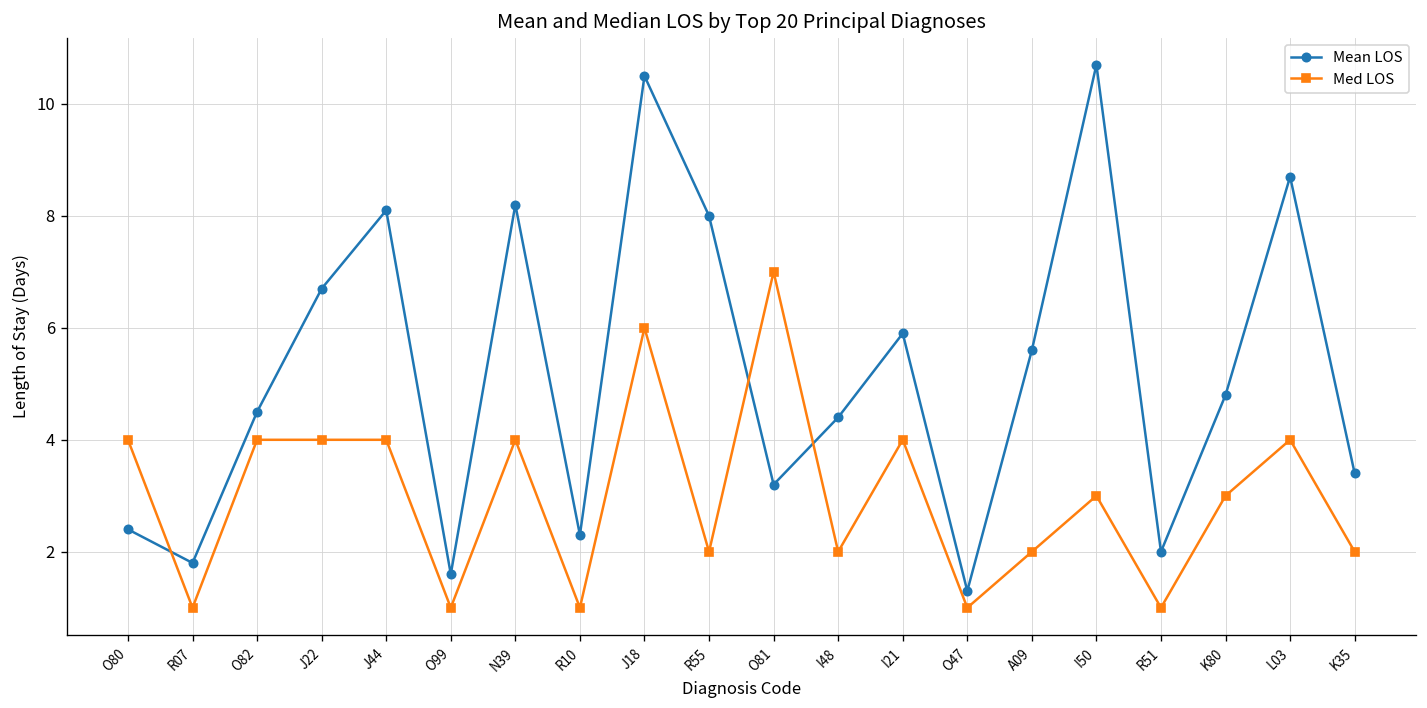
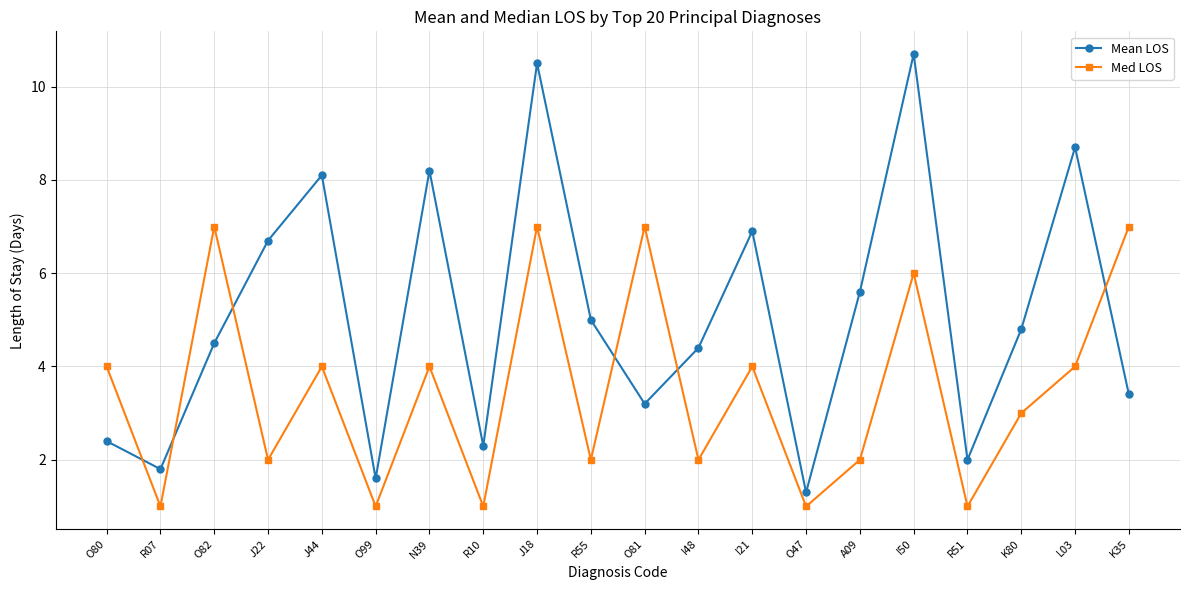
  {
    "Mean LOS": {
      "O80": 2.4,
      "R07": 1.8,
      "O82": 4.5,
      "J22": 6.7,
      "J44": 8.1,
      "O99": 1.6,
      "N39": 8.2,
      "R10": 2.3,
      "J18": 10.5,
-     "R55": 8,
+     "R55": 5,
      "O81": 3.2,
      "I48": 4.4,
-     "I21": 5.9,
+     "I21": 6.9,
      "O47": 1.3,
      "A09": 5.6,
      "I50": 10.7,
      "R51": 2.0,
      "K80": 4.8,
      "L03": 8.7,
      "K35": 3.4
    },
    "Med LOS": {
      "O80": 4,
      "R07": 1,
-     "O82": 4,
-     "J22": 4,
+     "O82": 7,
+     "J22": 2,
      "J44": 4,
      "O99": 1,
      "N39": 4,
      "R10": 1,
-     "J18": 6,
+     "J18": 7,
      "R55": 2,
      "O81": 7,
      "I48": 2,
      "I21": 4,
      "O47": 1,
      "A09": 2,
-     "I50": 3,
+     "I50": 6,
      "R51": 1,
      "K80": 3,
      "L03": 4,
-     "K35": 2
+     "K35": 7
    }
  }
